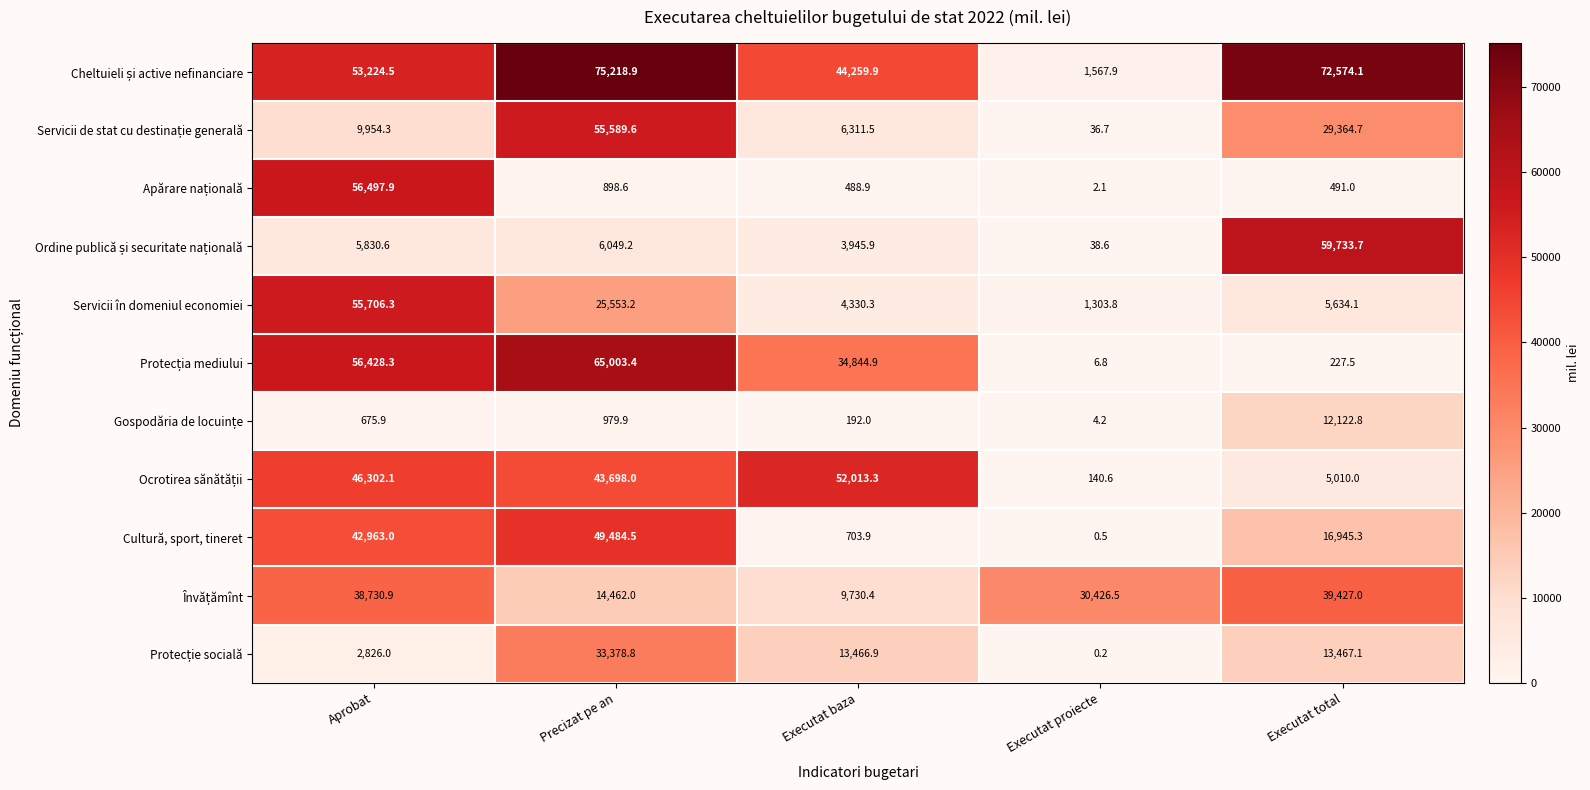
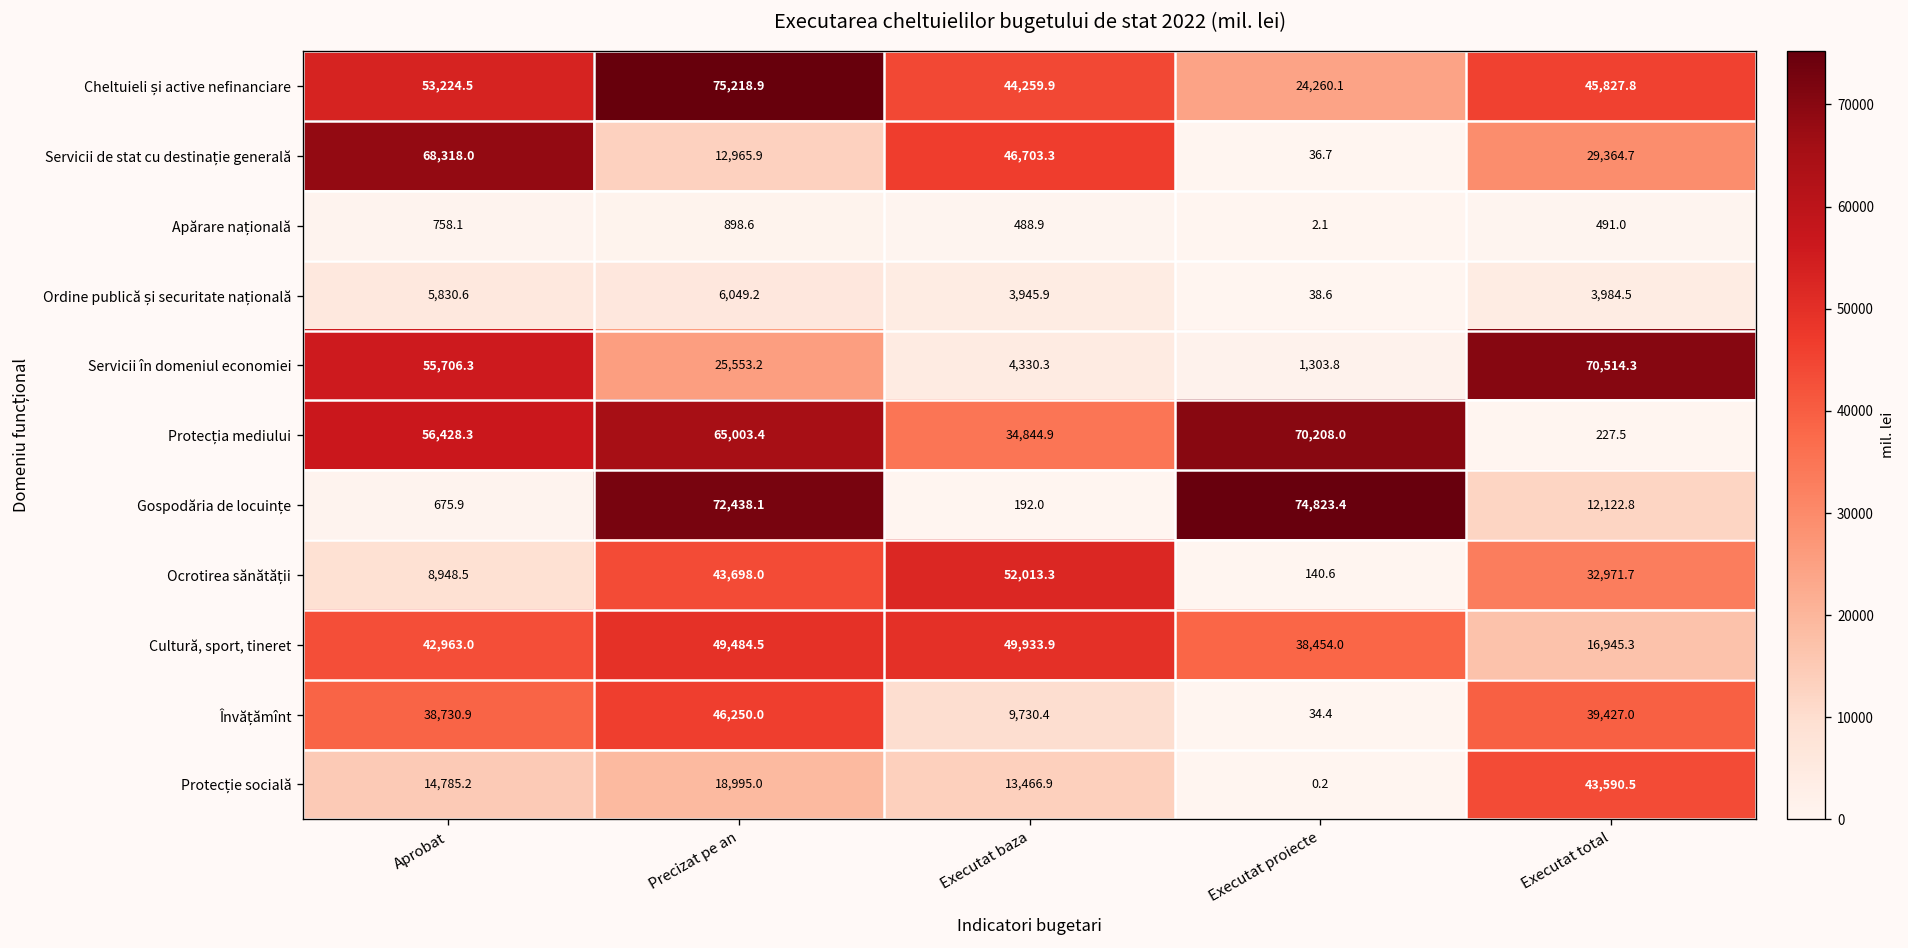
  {
    "Cheltuieli și active nefinanciare": {
      "Aprobat": "53,224.5",
      "Precizat pe an": "75,218.9",
      "Executat baza": "44,259.9",
-     "Executat proiecte": "1,567.9",
-     "Executat total": "72,574.1"
+     "Executat proiecte": "24,260.1",
+     "Executat total": "45,827.8"
    },
    "Servicii de stat cu destinație generală": {
-     "Aprobat": "9,954.3",
-     "Precizat pe an": "55,589.6",
-     "Executat baza": "6,311.5",
+     "Aprobat": "68,318.0",
+     "Precizat pe an": "12,965.9",
+     "Executat baza": "46,703.3",
      "Executat proiecte": "36.7",
      "Executat total": "29,364.7"
    },
    "Apărare națională": {
-     "Aprobat": "56,497.9",
+     "Aprobat": "758.1",
      "Precizat pe an": "898.6",
      "Executat baza": "488.9",
      "Executat proiecte": "2.1",
      "Executat total": "491.0"
    },
    "Ordine publică și securitate națională": {
      "Aprobat": "5,830.6",
      "Precizat pe an": "6,049.2",
      "Executat baza": "3,945.9",
      "Executat proiecte": "38.6",
-     "Executat total": "59,733.7"
+     "Executat total": "3,984.5"
    },
    "Servicii în domeniul economiei": {
      "Aprobat": "55,706.3",
      "Precizat pe an": "25,553.2",
      "Executat baza": "4,330.3",
      "Executat proiecte": "1,303.8",
-     "Executat total": "5,634.1"
+     "Executat total": "70,514.3"
    },
    "Protecția mediului": {
      "Aprobat": "56,428.3",
      "Precizat pe an": "65,003.4",
      "Executat baza": "34,844.9",
-     "Executat proiecte": "6.8",
+     "Executat proiecte": "70,208.0",
      "Executat total": "227.5"
    },
    "Gospodăria de locuințe": {
      "Aprobat": "675.9",
-     "Precizat pe an": "979.9",
+     "Precizat pe an": "72,438.1",
      "Executat baza": "192.0",
-     "Executat proiecte": "4.2",
+     "Executat proiecte": "74,823.4",
      "Executat total": "12,122.8"
    },
    "Ocrotirea sănătății": {
-     "Aprobat": "46,302.1",
+     "Aprobat": "8,948.5",
      "Precizat pe an": "43,698.0",
      "Executat baza": "52,013.3",
      "Executat proiecte": "140.6",
-     "Executat total": "5,010.0"
+     "Executat total": "32,971.7"
    },
    "Cultură, sport, tineret": {
      "Aprobat": "42,963.0",
      "Precizat pe an": "49,484.5",
-     "Executat baza": "703.9",
-     "Executat proiecte": "0.5",
+     "Executat baza": "49,933.9",
+     "Executat proiecte": "38,454.0",
      "Executat total": "16,945.3"
    },
    "Învățămînt": {
      "Aprobat": "38,730.9",
-     "Precizat pe an": "14,462.0",
+     "Precizat pe an": "46,250.0",
      "Executat baza": "9,730.4",
-     "Executat proiecte": "30,426.5",
+     "Executat proiecte": "34.4",
      "Executat total": "39,427.0"
    },
    "Protecție socială": {
-     "Aprobat": "2,826.0",
-     "Precizat pe an": "33,378.8",
+     "Aprobat": "14,785.2",
+     "Precizat pe an": "18,995.0",
      "Executat baza": "13,466.9",
      "Executat proiecte": "0.2",
-     "Executat total": "13,467.1"
+     "Executat total": "43,590.5"
    }
  }
